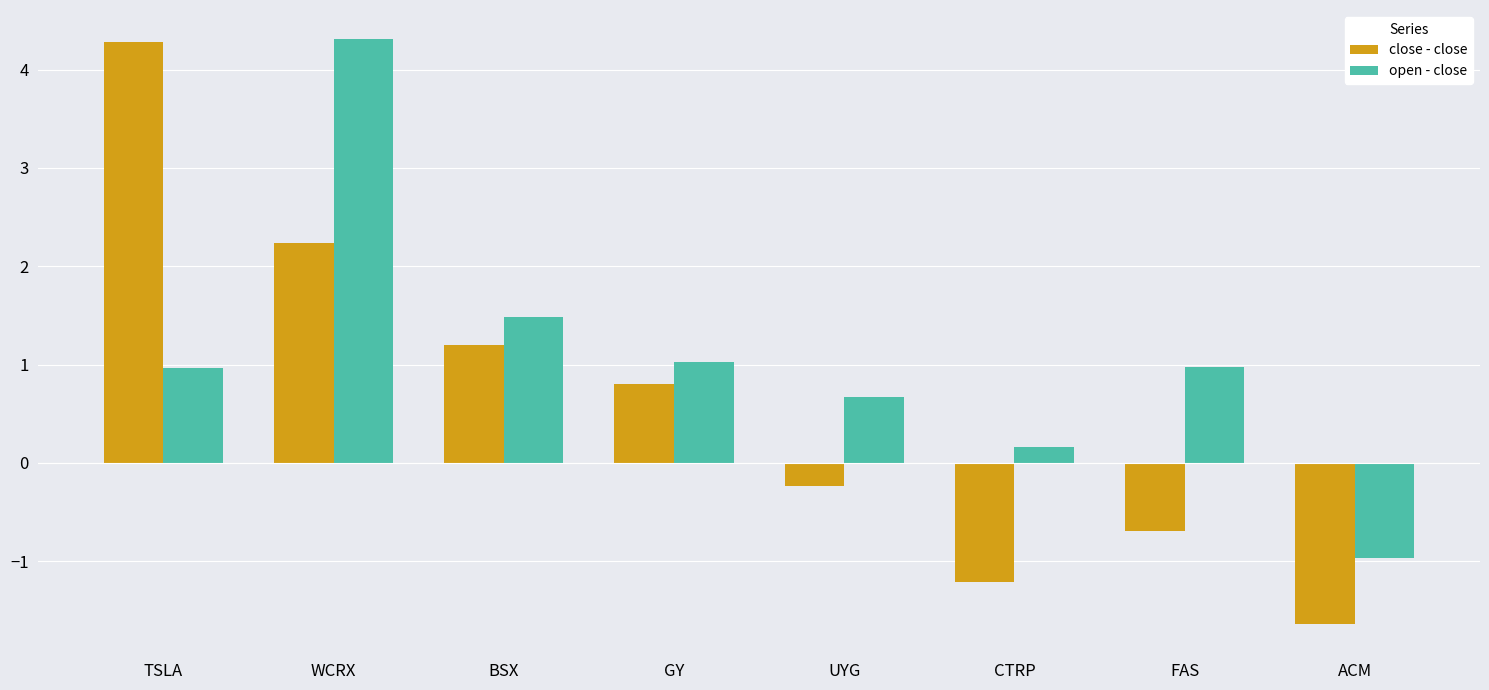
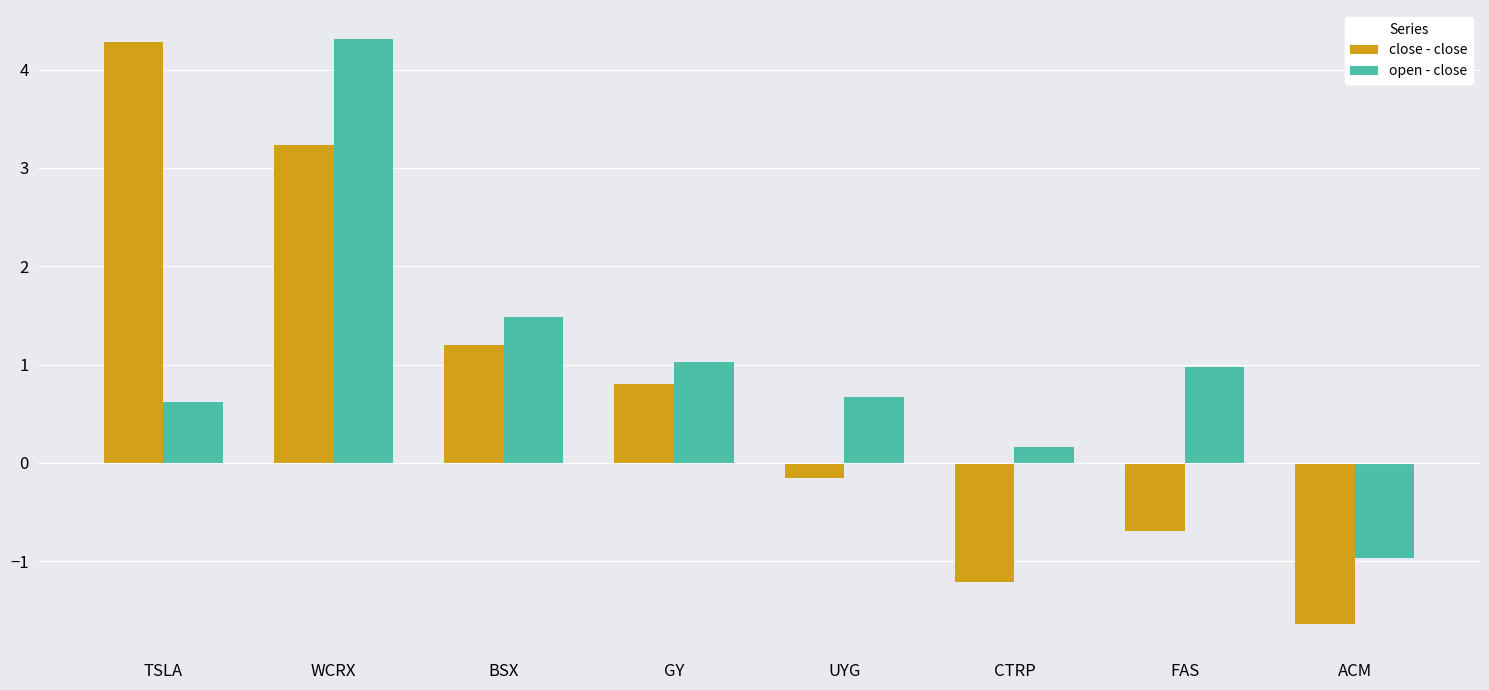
  {
    "close - close": {
      "TSLA": 4.3,
-     "WCRX": 2.2,
+     "WCRX": 3.2,
      "BSX": 1.2,
      "GY": 0.8,
-     "UYG": -0.24,
+     "UYG": -0.15,
      "CTRP": -1.2,
      "FAS": -0.7,
      "ACM": -1.6
    },
    "open - close": {
-     "TSLA": 1.0,
+     "TSLA": 0.6,
      "WCRX": 4.3,
      "BSX": 1.5,
      "GY": 1.0,
      "UYG": 0.7,
      "CTRP": 0.2,
      "FAS": 1.0,
      "ACM": -1.0
    }
  }
